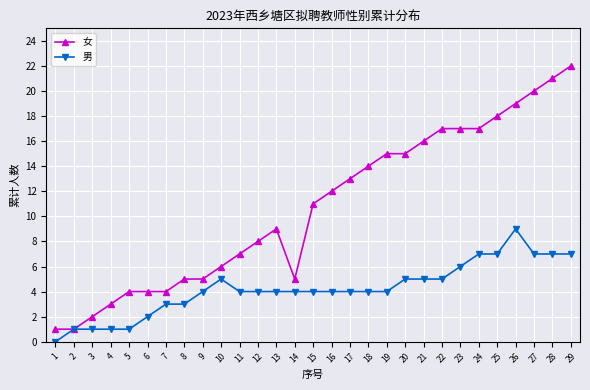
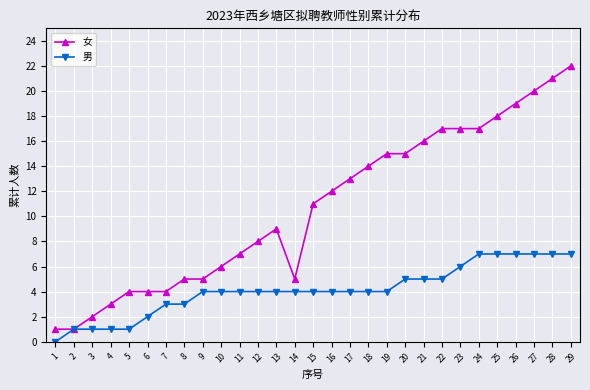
  {
    "女": {
      "1": 1,
      "3": 2,
      "4": 3,
      "5": 4,
      "6": 4,
      "7": 4,
      "8": 5,
      "9": 5,
      "10": 6,
      "11": 7,
      "12": 8,
      "13": 9,
      "14": 5,
      "15": 11,
      "16": 12,
      "17": 13,
      "18": 14,
      "19": 15,
      "20": 15,
      "21": 16,
      "22": 17,
      "23": 17,
      "24": 17,
      "25": 18,
      "26": 19,
      "27": 20,
      "28": 21,
      "29": 22
    },
    "男": {
      "1": 0,
      "3": 1,
      "4": 1,
      "5": 1,
      "6": 2,
      "7": 3,
      "8": 3,
      "9": 4,
-     "10": 5,
+     "10": 4,
      "11": 4,
      "12": 4,
      "13": 4,
      "14": 4,
      "15": 4,
      "16": 4,
      "17": 4,
      "18": 4,
      "19": 4,
      "20": 5,
      "21": 5,
      "22": 5,
      "23": 6,
      "24": 7,
      "25": 7,
-     "26": 9,
+     "26": 7,
      "27": 7,
      "28": 7,
      "29": 7
    }
  }
